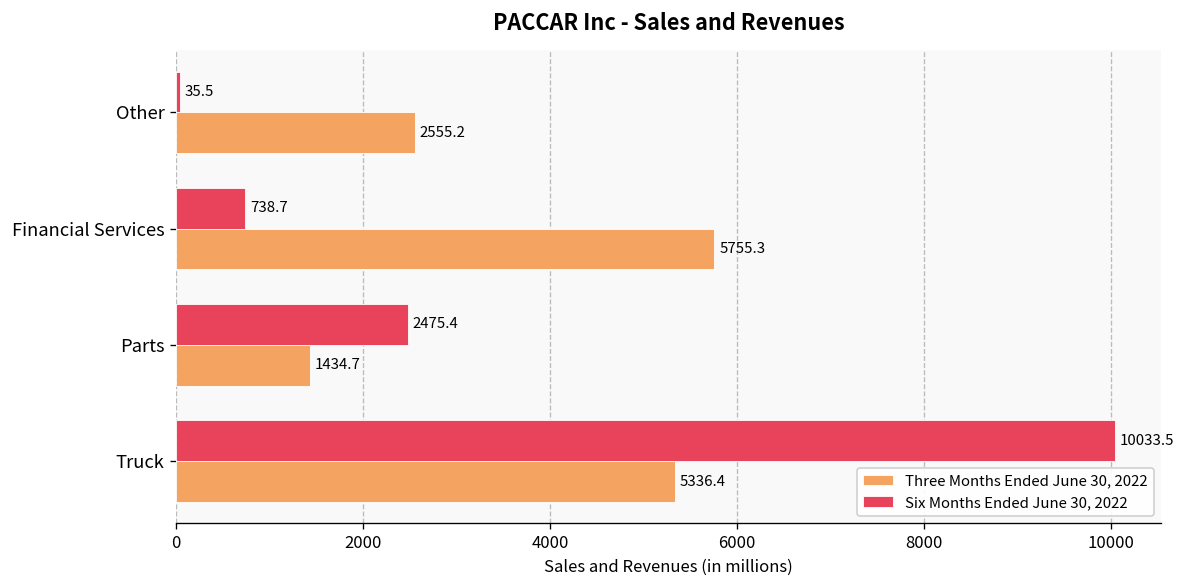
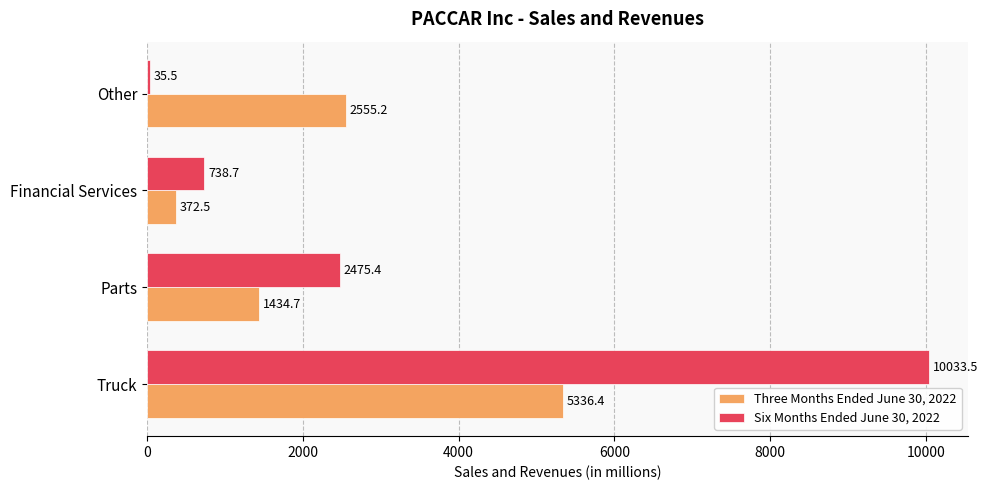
  {
    "Three Months Ended June 30, 2022": {
      "Other": 2555.2,
-     "Financial Services": 5755.3,
+     "Financial Services": 372.5,
      "Parts": 1434.7,
      "Truck": 5336.4
    },
    "Six Months Ended June 30, 2022": {
      "Other": 35.5,
      "Financial Services": 738.7,
      "Parts": 2475.4,
      "Truck": 10033.5
    }
  }
